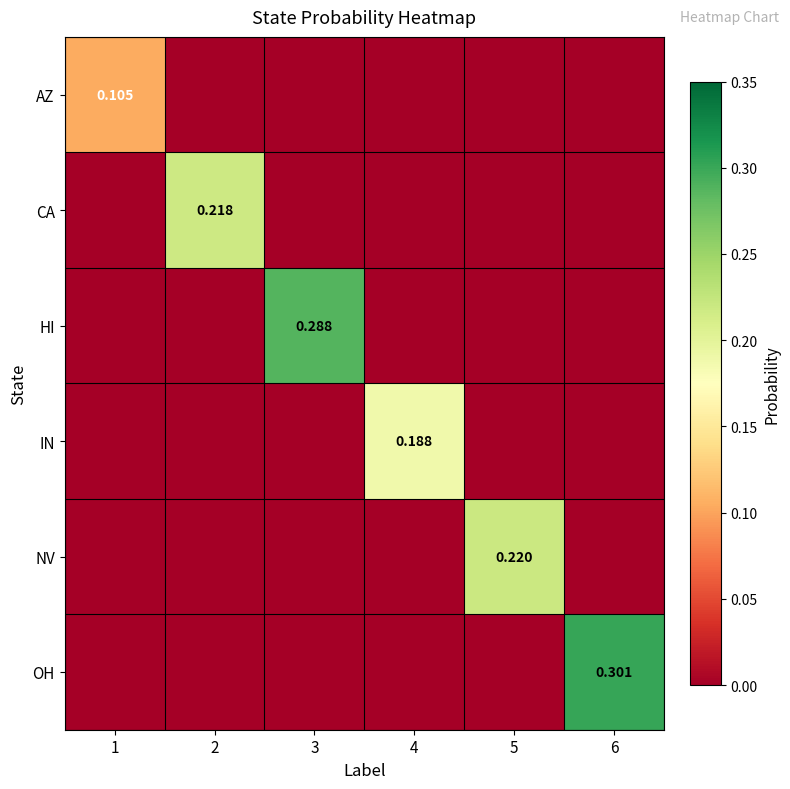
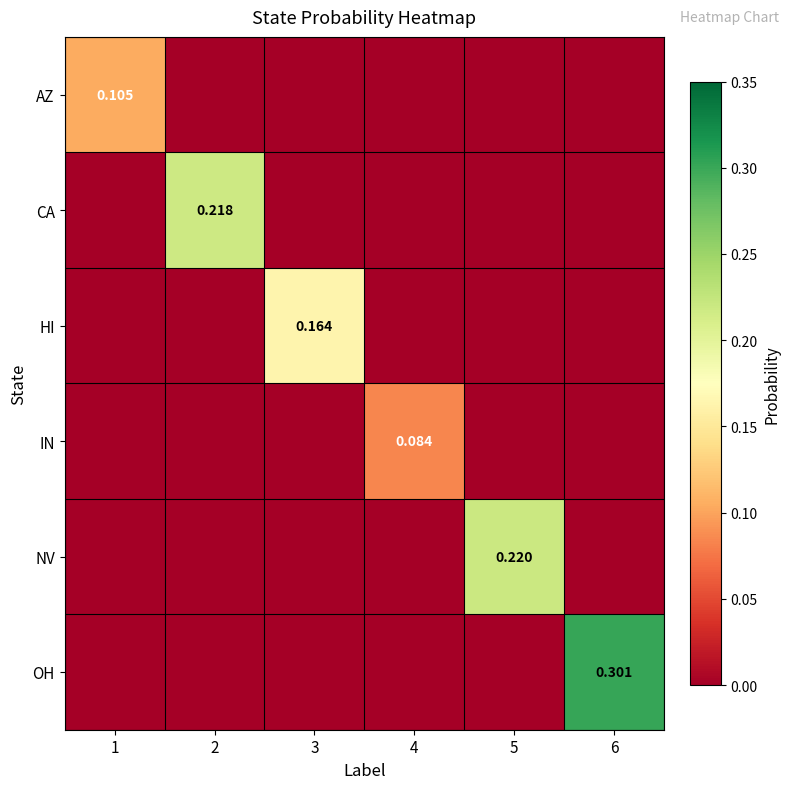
  {
    "AZ": {
      "1": 0.105
    },
    "CA": {
      "2": 0.218
    },
    "HI": {
-     "3": 0.288
+     "3": 0.164
    },
    "IN": {
-     "4": 0.188
+     "4": 0.084
    },
    "NV": {
      "5": 0.220
    },
    "OH": {
      "6": 0.301
    }
  }
